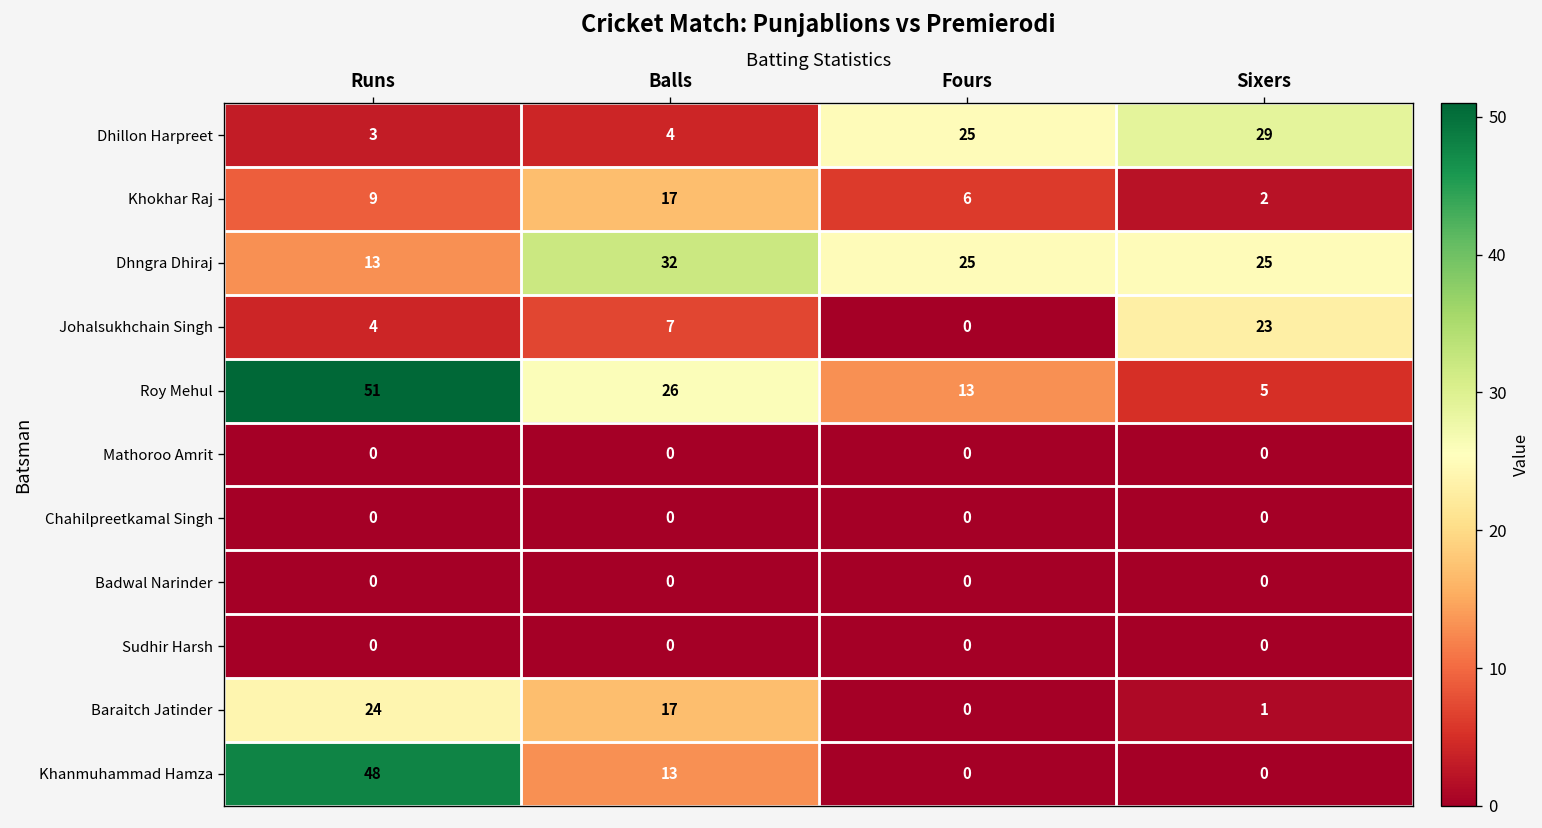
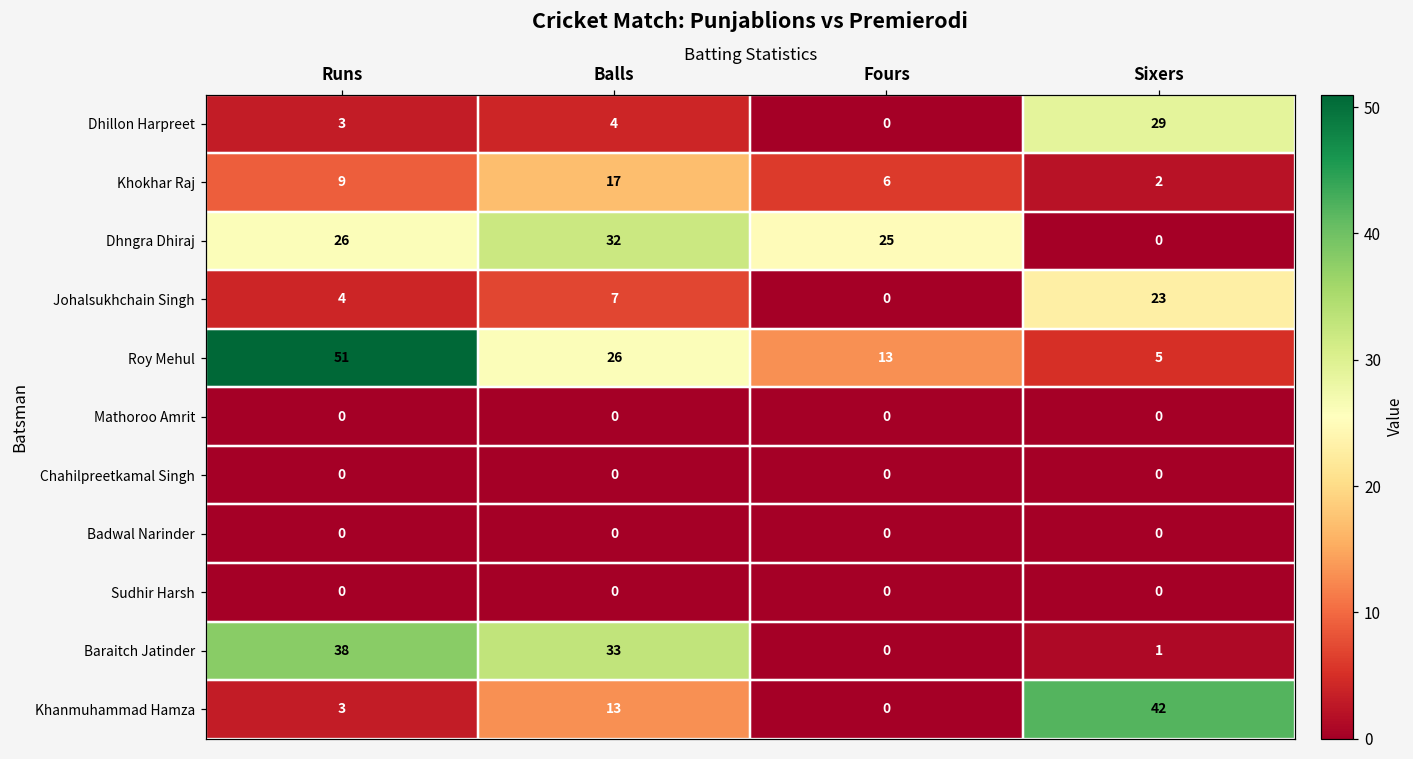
  {
    "Dhillon Harpreet": {
      "Runs": 3,
      "Balls": 4,
-     "Fours": 25,
+     "Fours": 0,
      "Sixers": 29
    },
    "Khokhar Raj": {
      "Runs": 9,
      "Balls": 17,
      "Fours": 6,
      "Sixers": 2
    },
    "Dhngra Dhiraj": {
-     "Runs": 13,
+     "Runs": 26,
      "Balls": 32,
      "Fours": 25,
-     "Sixers": 25
+     "Sixers": 0
    },
    "Johalsukhchain Singh": {
      "Runs": 4,
      "Balls": 7,
      "Fours": 0,
      "Sixers": 23
    },
    "Roy Mehul": {
      "Runs": 51,
      "Balls": 26,
      "Fours": 13,
      "Sixers": 5
    },
    "Mathoroo Amrit": {
      "Runs": 0,
      "Balls": 0,
      "Fours": 0,
      "Sixers": 0
    },
    "Chahilpreetkamal Singh": {
      "Runs": 0,
      "Balls": 0,
      "Fours": 0,
      "Sixers": 0
    },
    "Badwal Narinder": {
      "Runs": 0,
      "Balls": 0,
      "Fours": 0,
      "Sixers": 0
    },
    "Sudhir Harsh": {
      "Runs": 0,
      "Balls": 0,
      "Fours": 0,
      "Sixers": 0
    },
    "Baraitch Jatinder": {
-     "Runs": 24,
-     "Balls": 17,
+     "Runs": 38,
+     "Balls": 33,
      "Fours": 0,
      "Sixers": 1
    },
    "Khanmuhammad Hamza": {
-     "Runs": 48,
+     "Runs": 3,
      "Balls": 13,
      "Fours": 0,
-     "Sixers": 0
+     "Sixers": 42
    }
  }
